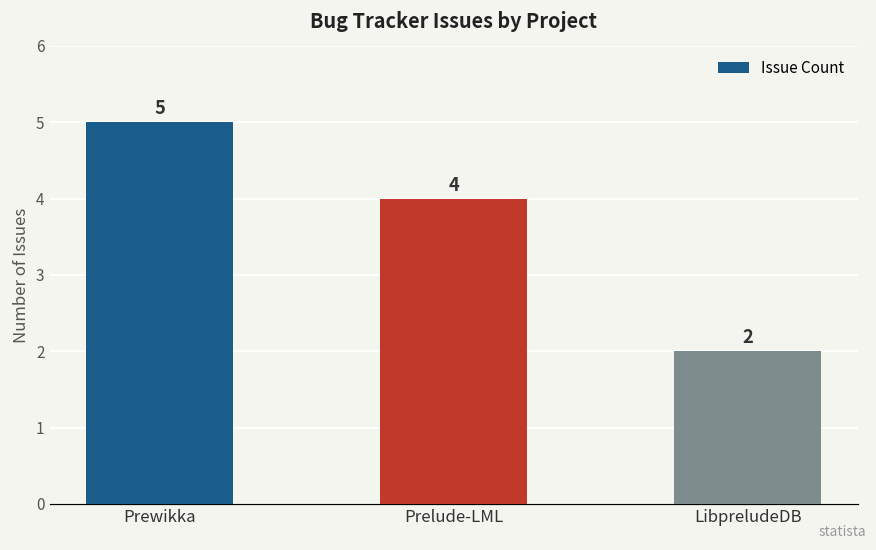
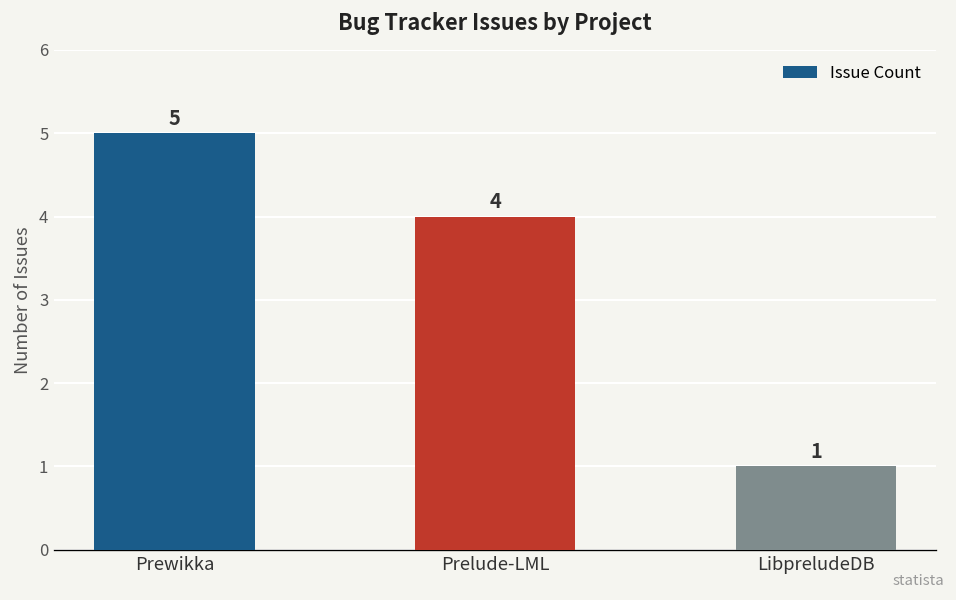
  {
    "Prewikka": 5,
    "Prelude-LML": 4,
-   "LibpreludeDB": 2
+   "LibpreludeDB": 1
  }
